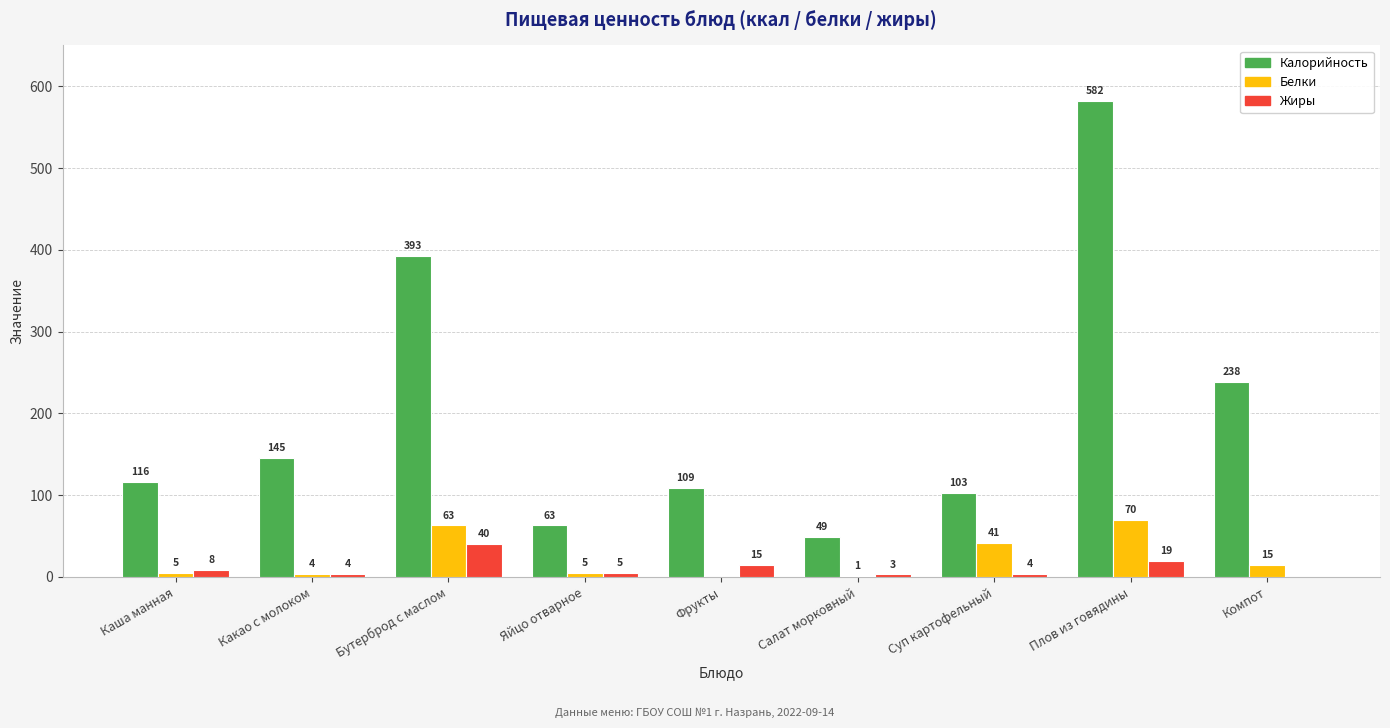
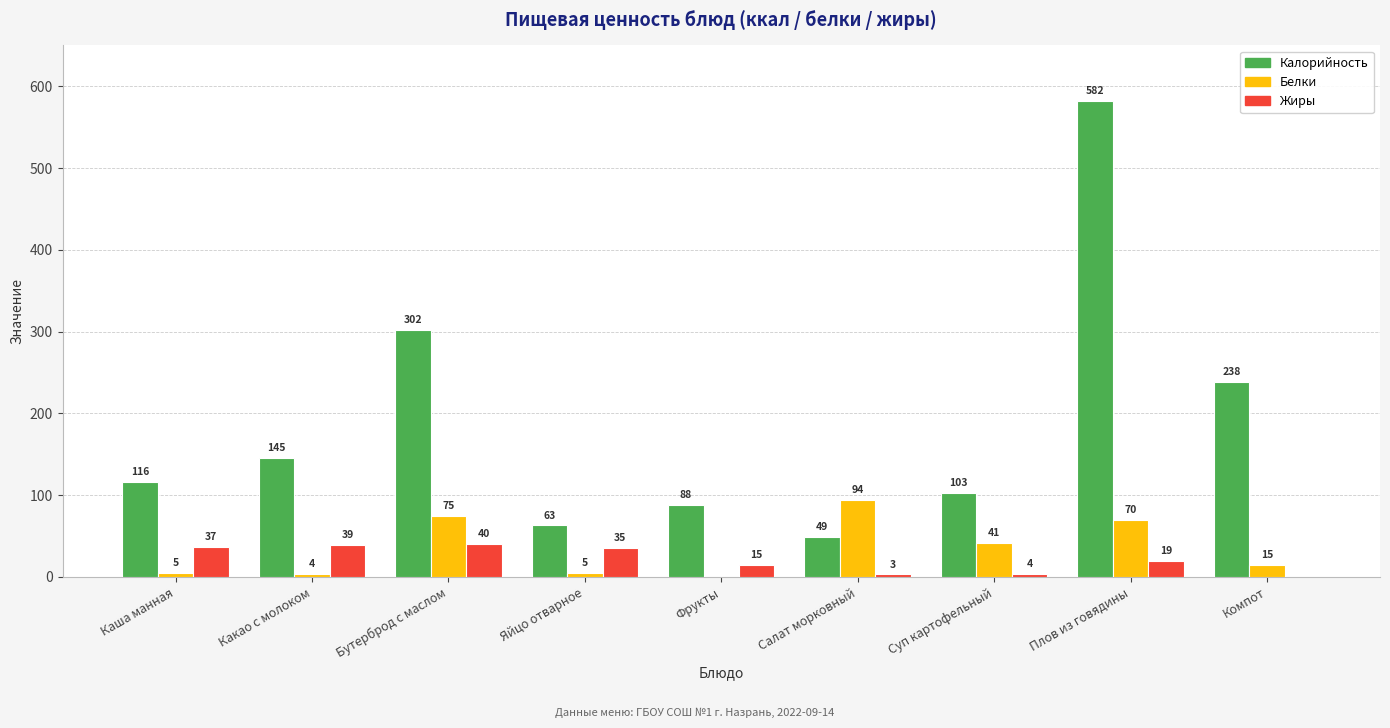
  {
    "Калорийность": {
      "Каша манная": 116,
      "Какао с молоком": 145,
-     "Бутерброд с маслом": 393,
+     "Бутерброд с маслом": 302,
      "Яйцо отварное": 63,
-     "Фрукты": 109,
+     "Фрукты": 88,
      "Салат морковный": 49,
      "Суп картофельный": 103,
      "Плов из говядины": 582,
      "Компот": 238
    },
    "Белки": {
      "Каша манная": 5,
      "Какао с молоком": 4,
-     "Бутерброд с маслом": 63,
+     "Бутерброд с маслом": 75,
      "Яйцо отварное": 5,
-     "Салат морковный": 1,
+     "Салат морковный": 94,
      "Суп картофельный": 41,
      "Плов из говядины": 70,
      "Компот": 15
    },
    "Жиры": {
-     "Каша манная": 8,
-     "Какао с молоком": 4,
+     "Каша манная": 37,
+     "Какао с молоком": 39,
      "Бутерброд с маслом": 40,
-     "Яйцо отварное": 5,
+     "Яйцо отварное": 35,
      "Фрукты": 15,
      "Салат морковный": 3,
      "Суп картофельный": 4,
      "Плов из говядины": 19
    }
  }
